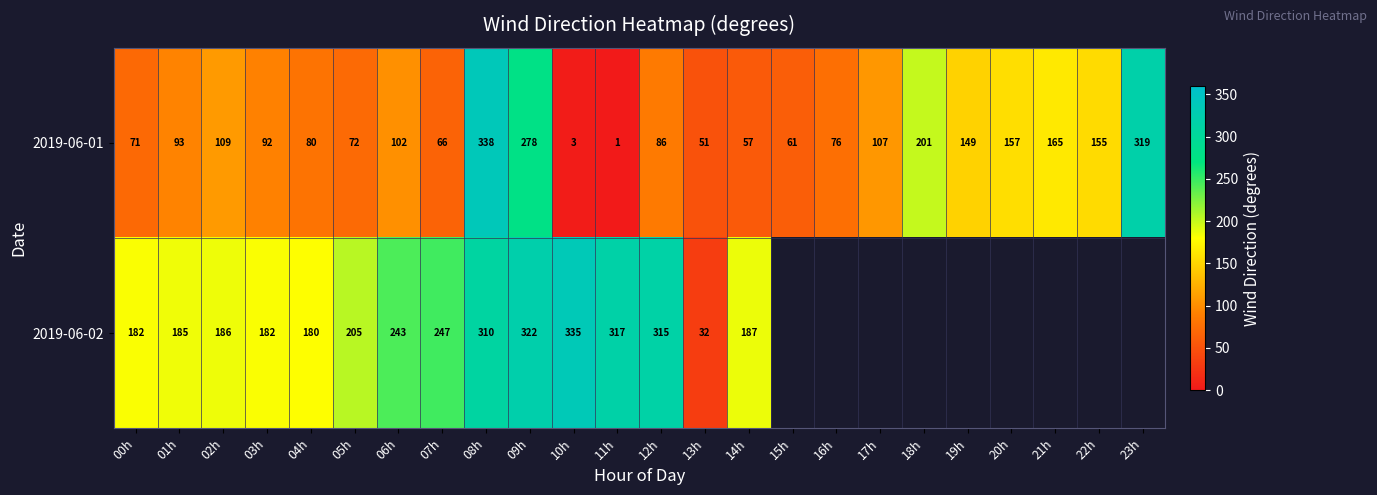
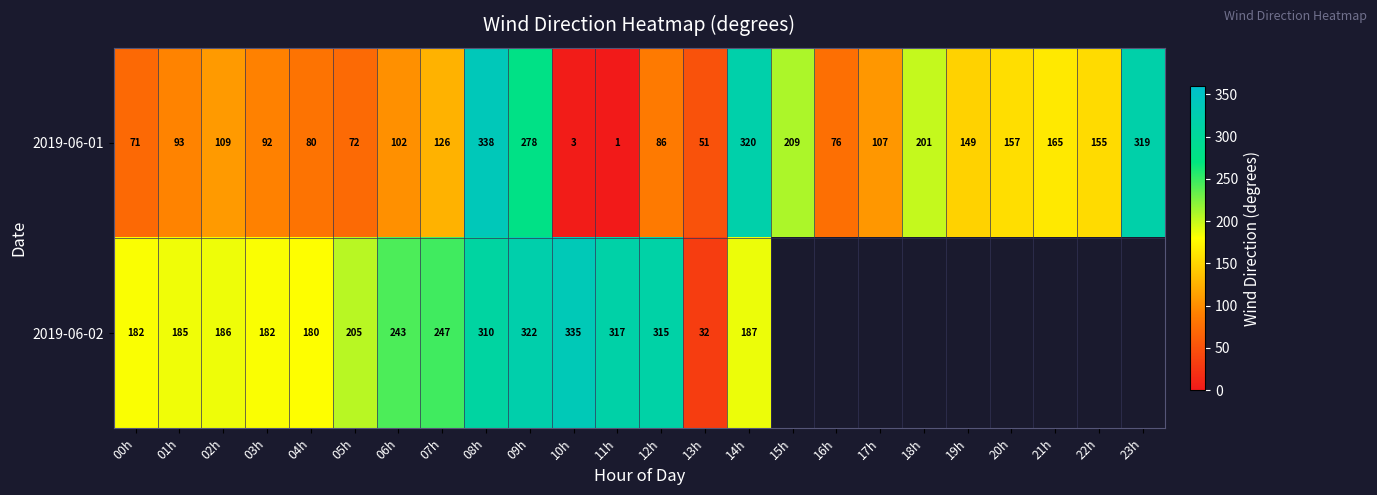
  {
    "2019-06-01": {
      "00h": 71,
      "01h": 93,
      "02h": 109,
      "03h": 92,
      "04h": 80,
      "05h": 72,
      "06h": 102,
-     "07h": 66,
+     "07h": 126,
      "08h": 338,
      "09h": 278,
      "10h": 3,
      "11h": 1,
      "12h": 86,
      "13h": 51,
-     "14h": 57,
-     "15h": 61,
+     "14h": 320,
+     "15h": 209,
      "16h": 76,
      "17h": 107,
      "18h": 201,
      "19h": 149,
      "20h": 157,
      "21h": 165,
      "22h": 155,
      "23h": 319
    },
    "2019-06-02": {
      "00h": 182,
      "01h": 185,
      "02h": 186,
      "03h": 182,
      "04h": 180,
      "05h": 205,
      "06h": 243,
      "07h": 247,
      "08h": 310,
      "09h": 322,
      "10h": 335,
      "11h": 317,
      "12h": 315,
      "13h": 32,
      "14h": 187
    }
  }
